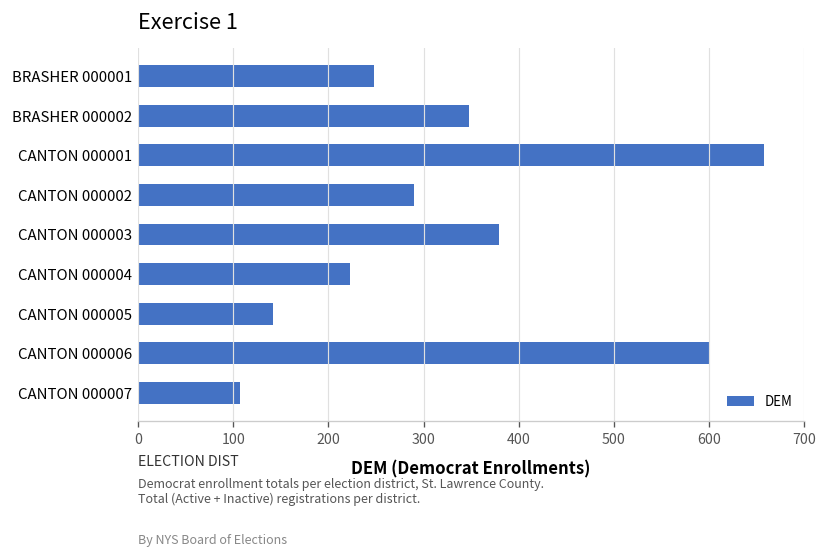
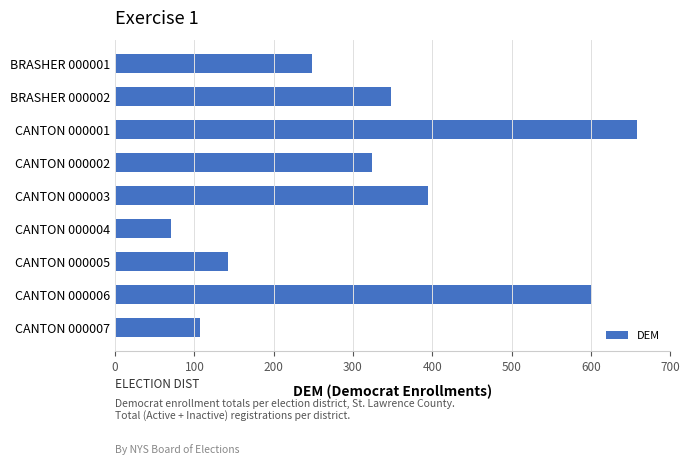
  {
    "BRASHER 000001": 250,
    "BRASHER 000002": 350,
    "CANTON 000001": 660,
-   "CANTON 000002": 290,
-   "CANTON 000003": 380,
-   "CANTON 000004": 220,
+   "CANTON 000002": 320,
+   "CANTON 000003": 390,
+   "CANTON 000004": 70,
    "CANTON 000005": 140,
    "CANTON 000006": 600,
    "CANTON 000007": 110
  }
